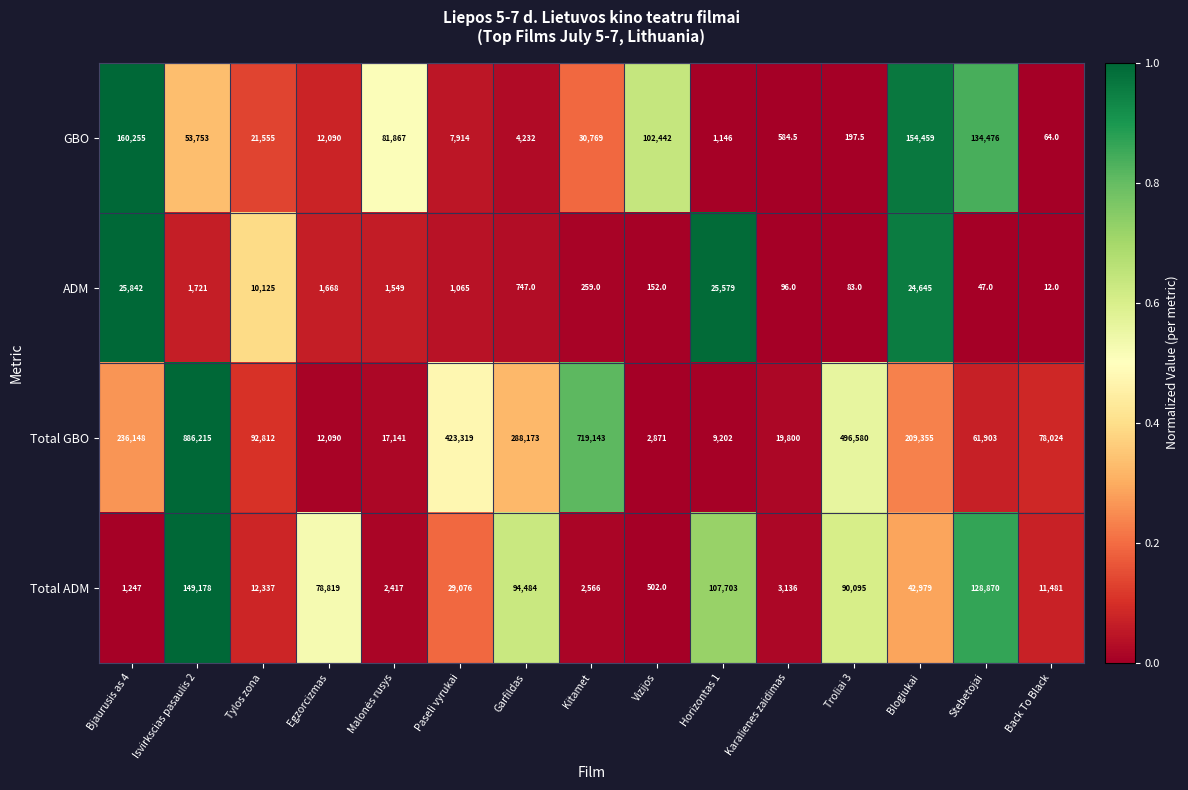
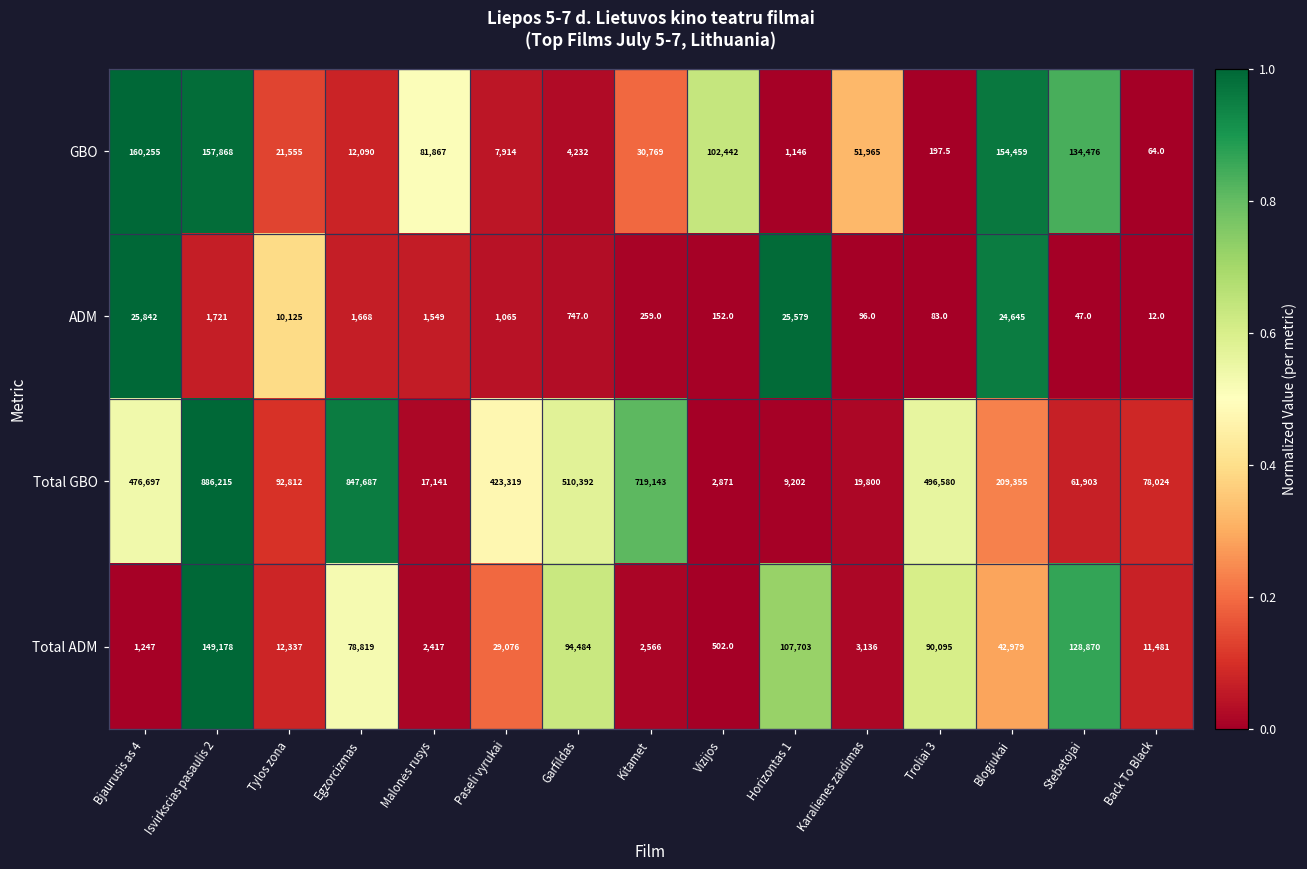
  {
    "GBO": {
      "Bjaurusis as 4": "160,255",
-     "Isvirkscias pasaulis 2": "53,753",
+     "Isvirkscias pasaulis 2": "157,868",
      "Tylos zona": "21,555",
      "Egzorcizmas": "12,090",
      "Malonės rusys": "81,867",
      "Paseli vyrukai": "7,914",
      "Garfildas": "4,232",
      "Kitamet": "30,769",
      "Vizijos": "102,442",
      "Horizontas 1": "1,146",
-     "Karalienes zaidimas": "584.5",
+     "Karalienes zaidimas": "51,965",
      "Troliai 3": "197.5",
      "Blogiukai": "154,459",
      "Stebеtojai": "134,476",
      "Back To Black": "64.0"
    },
    "ADM": {
      "Bjaurusis as 4": "25,842",
      "Isvirkscias pasaulis 2": "1,721",
      "Tylos zona": "10,125",
      "Egzorcizmas": "1,668",
      "Malonės rusys": "1,549",
      "Paseli vyrukai": "1,065",
      "Garfildas": "747.0",
      "Kitamet": "259.0",
      "Vizijos": "152.0",
      "Horizontas 1": "25,579",
      "Karalienes zaidimas": "96.0",
      "Troliai 3": "83.0",
      "Blogiukai": "24,645",
      "Stebеtojai": "47.0",
      "Back To Black": "12.0"
    },
    "Total GBO": {
-     "Bjaurusis as 4": "236,148",
+     "Bjaurusis as 4": "476,697",
      "Isvirkscias pasaulis 2": "886,215",
      "Tylos zona": "92,812",
-     "Egzorcizmas": "12,090",
+     "Egzorcizmas": "847,687",
      "Malonės rusys": "17,141",
      "Paseli vyrukai": "423,319",
-     "Garfildas": "288,173",
+     "Garfildas": "510,392",
      "Kitamet": "719,143",
      "Vizijos": "2,871",
      "Horizontas 1": "9,202",
      "Karalienes zaidimas": "19,800",
      "Troliai 3": "496,580",
      "Blogiukai": "209,355",
      "Stebеtojai": "61,903",
      "Back To Black": "78,024"
    },
    "Total ADM": {
      "Bjaurusis as 4": "1,247",
      "Isvirkscias pasaulis 2": "149,178",
      "Tylos zona": "12,337",
      "Egzorcizmas": "78,819",
      "Malonės rusys": "2,417",
      "Paseli vyrukai": "29,076",
      "Garfildas": "94,484",
      "Kitamet": "2,566",
      "Vizijos": "502.0",
      "Horizontas 1": "107,703",
      "Karalienes zaidimas": "3,136",
      "Troliai 3": "90,095",
      "Blogiukai": "42,979",
      "Stebеtojai": "128,870",
      "Back To Black": "11,481"
    }
  }
